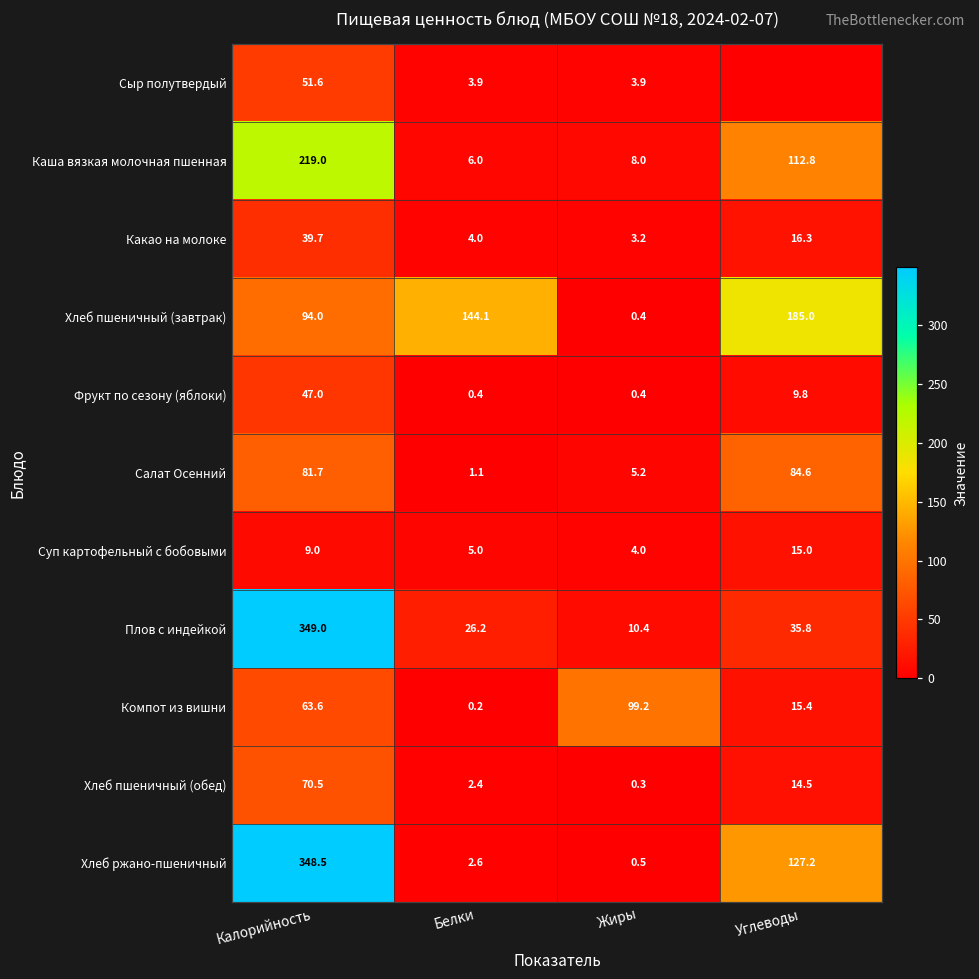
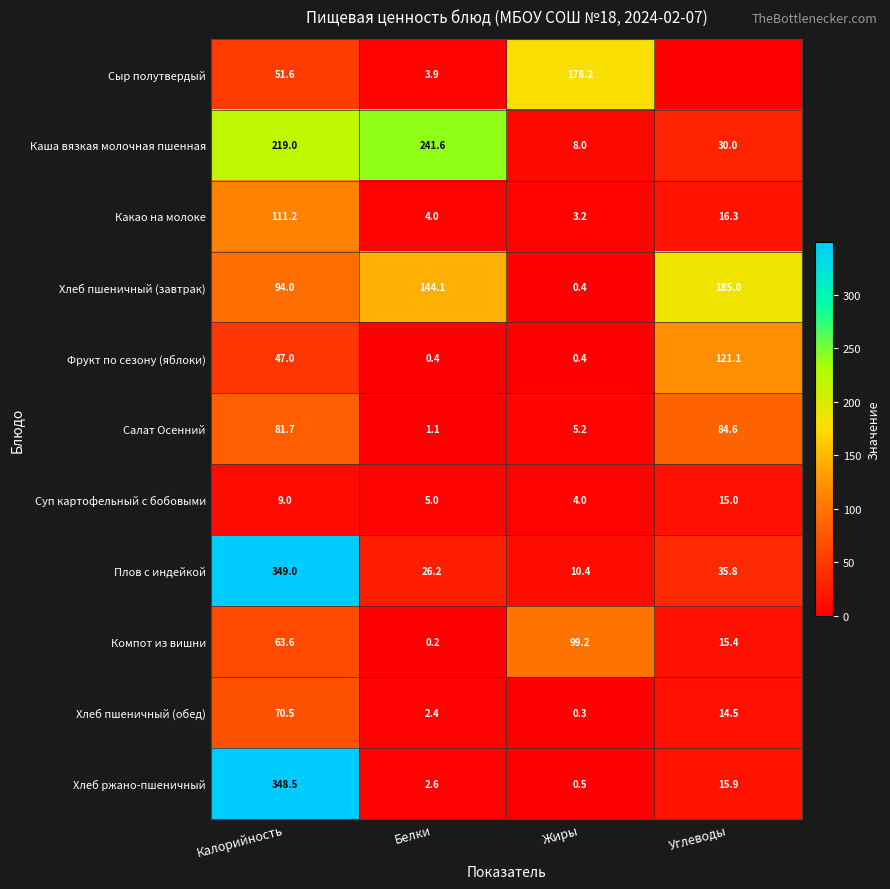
  {
    "Сыр полутвердый": {
      "Калорийность": 51.6,
      "Белки": 3.9,
-     "Жиры": 3.9
+     "Жиры": 178.2
    },
    "Каша вязкая молочная пшенная": {
      "Калорийность": 219.0,
-     "Белки": 6.0,
+     "Белки": 241.6,
      "Жиры": 8.0,
-     "Углеводы": 112.8
+     "Углеводы": 30.0
    },
    "Какао на молоке": {
-     "Калорийность": 39.7,
+     "Калорийность": 111.2,
      "Белки": 4.0,
      "Жиры": 3.2,
      "Углеводы": 16.3
    },
    "Хлеб пшеничный (завтрак)": {
      "Калорийность": 94.0,
      "Белки": 144.1,
      "Жиры": 0.4,
      "Углеводы": 185.0
    },
    "Фрукт по сезону (яблоки)": {
      "Калорийность": 47.0,
      "Белки": 0.4,
      "Жиры": 0.4,
-     "Углеводы": 9.8
+     "Углеводы": 121.1
    },
    "Салат Осенний": {
      "Калорийность": 81.7,
      "Белки": 1.1,
      "Жиры": 5.2,
      "Углеводы": 84.6
    },
    "Суп картофельный с бобовыми": {
      "Калорийность": 9.0,
      "Белки": 5.0,
      "Жиры": 4.0,
      "Углеводы": 15.0
    },
    "Плов с индейкой": {
      "Калорийность": 349.0,
      "Белки": 26.2,
      "Жиры": 10.4,
      "Углеводы": 35.8
    },
    "Компот из вишни": {
      "Калорийность": 63.6,
      "Белки": 0.2,
      "Жиры": 99.2,
      "Углеводы": 15.4
    },
    "Хлеб пшеничный (обед)": {
      "Калорийность": 70.5,
      "Белки": 2.4,
      "Жиры": 0.3,
      "Углеводы": 14.5
    },
    "Хлеб ржано-пшеничный": {
      "Калорийность": 348.5,
      "Белки": 2.6,
      "Жиры": 0.5,
-     "Углеводы": 127.2
+     "Углеводы": 15.9
    }
  }
